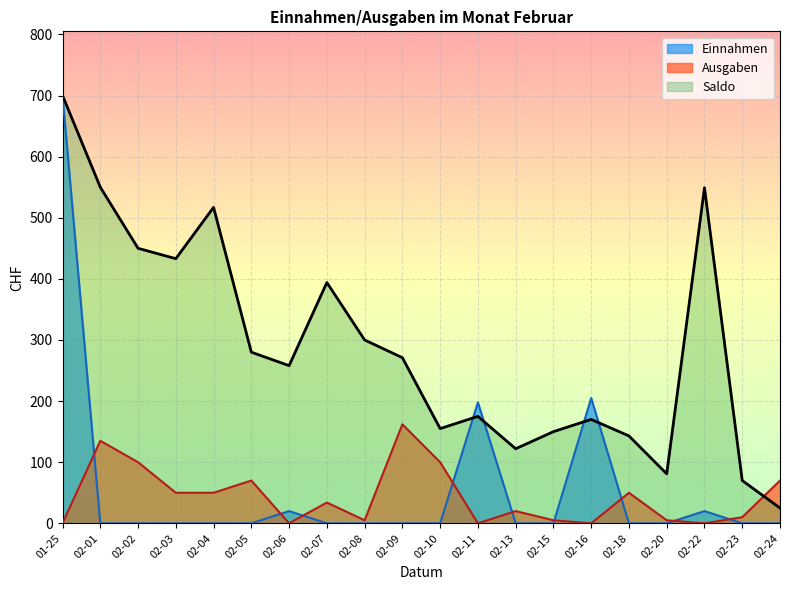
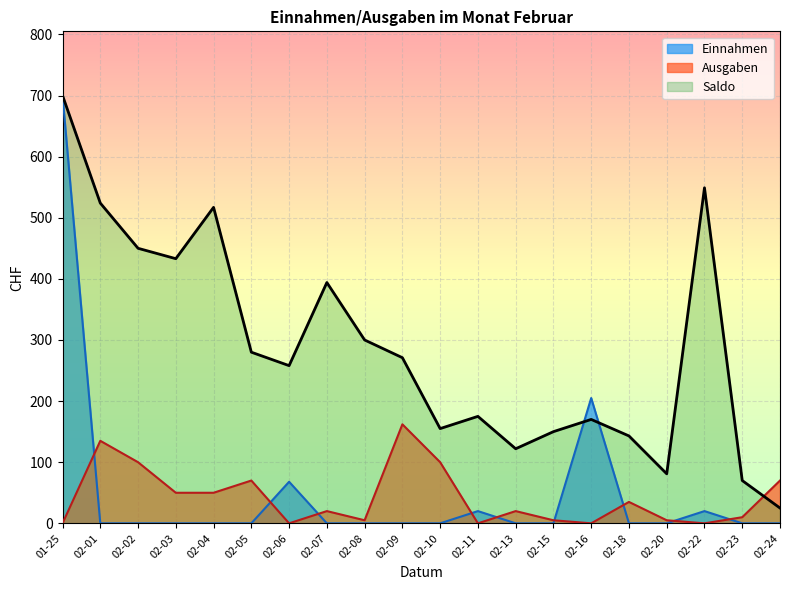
  {
    "Einnahmen": {
      "02-01": 0,
      "02-02": 0,
      "02-03": 0,
      "02-04": 0,
      "02-05": 0,
-     "02-06": 20,
+     "02-06": 70,
      "02-07": 0,
      "02-08": 0,
      "02-09": 0,
      "02-10": 0,
-     "02-11": 200,
+     "02-11": 20,
      "02-13": 0,
      "02-15": 0,
      "02-16": 210,
      "02-18": 0,
      "02-20": 0,
      "02-22": 20,
      "02-23": 0,
      "02-24": 0
    },
    "Ausgaben": {
      "01-25": 0,
      "02-01": 140,
      "02-02": 100,
      "02-03": 50,
      "02-04": 50,
      "02-05": 70,
      "02-06": 0,
-     "02-07": 30,
+     "02-07": 20,
      "02-08": 10,
      "02-09": 160,
      "02-10": 100,
      "02-11": 0,
      "02-13": 20,
      "02-15": 10,
      "02-16": 0,
-     "02-18": 50,
+     "02-18": 40,
      "02-20": 10,
      "02-22": 0,
      "02-23": 10,
      "02-24": 70
    },
    "Saldo": {
-     "02-01": 550,
+     "02-01": 520,
      "02-02": 450,
      "02-03": 430,
      "02-04": 520,
      "02-05": 280,
      "02-06": 260,
      "02-07": 390,
      "02-08": 300,
      "02-09": 270,
      "02-10": 160,
      "02-11": 180,
      "02-13": 120,
      "02-15": 150,
      "02-16": 170,
      "02-18": 140,
      "02-20": 80,
      "02-22": 550,
      "02-23": 70,
      "02-24": 30
    }
  }
